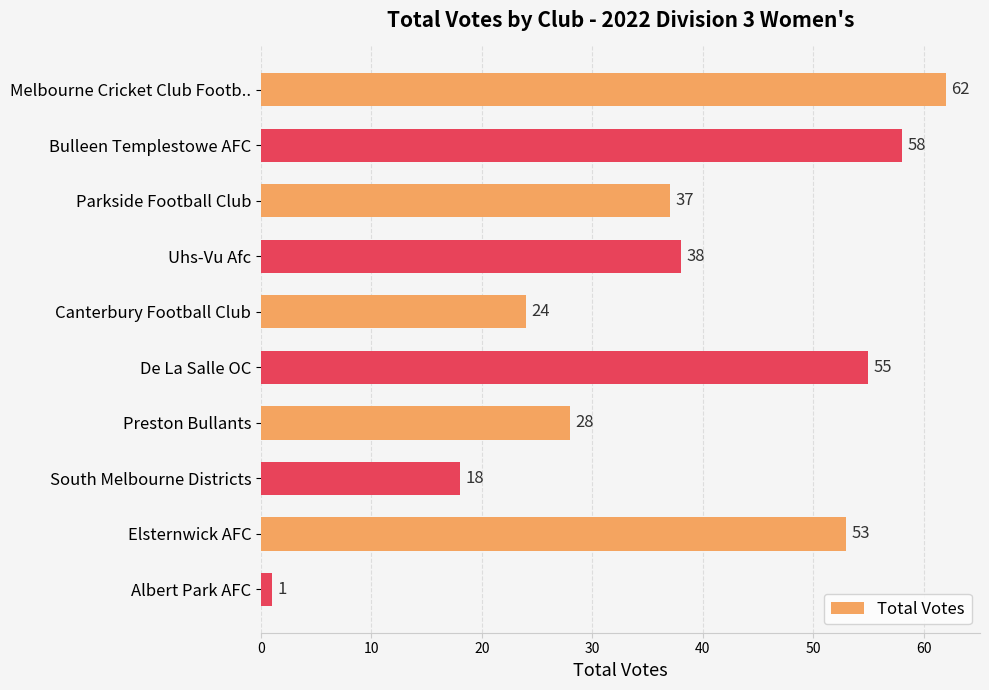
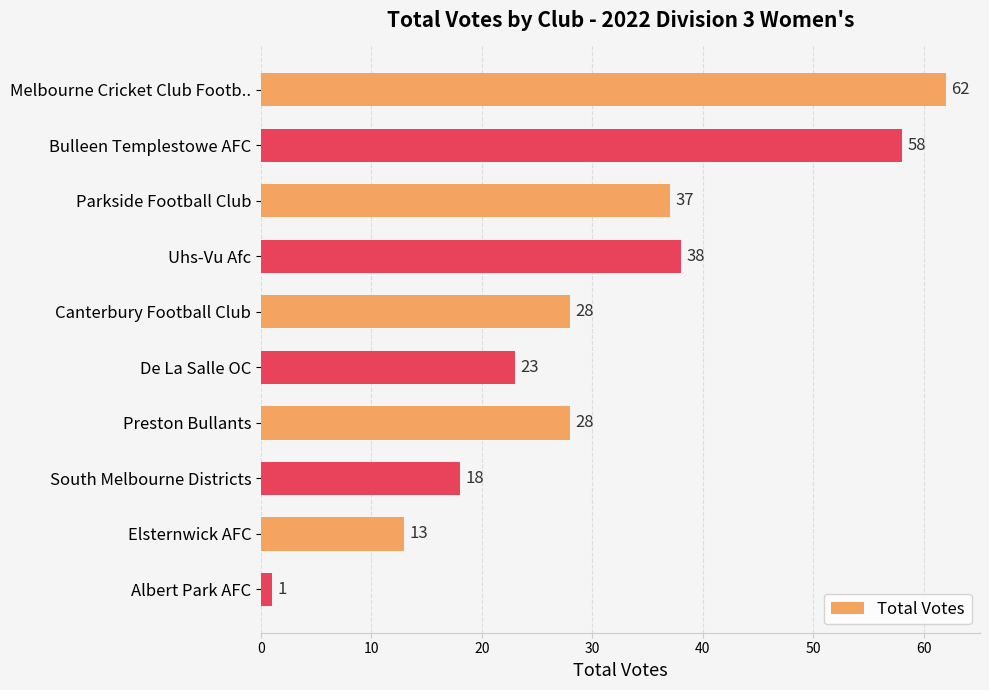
  {
    "Melbourne Cricket Club Footb..": 62,
    "Bulleen Templestowe AFC": 58,
    "Parkside Football Club": 37,
    "Uhs-Vu Afc": 38,
-   "Canterbury Football Club": 24,
-   "De La Salle OC": 55,
+   "Canterbury Football Club": 28,
+   "De La Salle OC": 23,
    "Preston Bullants": 28,
    "South Melbourne Districts": 18,
-   "Elsternwick AFC": 53,
+   "Elsternwick AFC": 13,
    "Albert Park AFC": 1
  }
